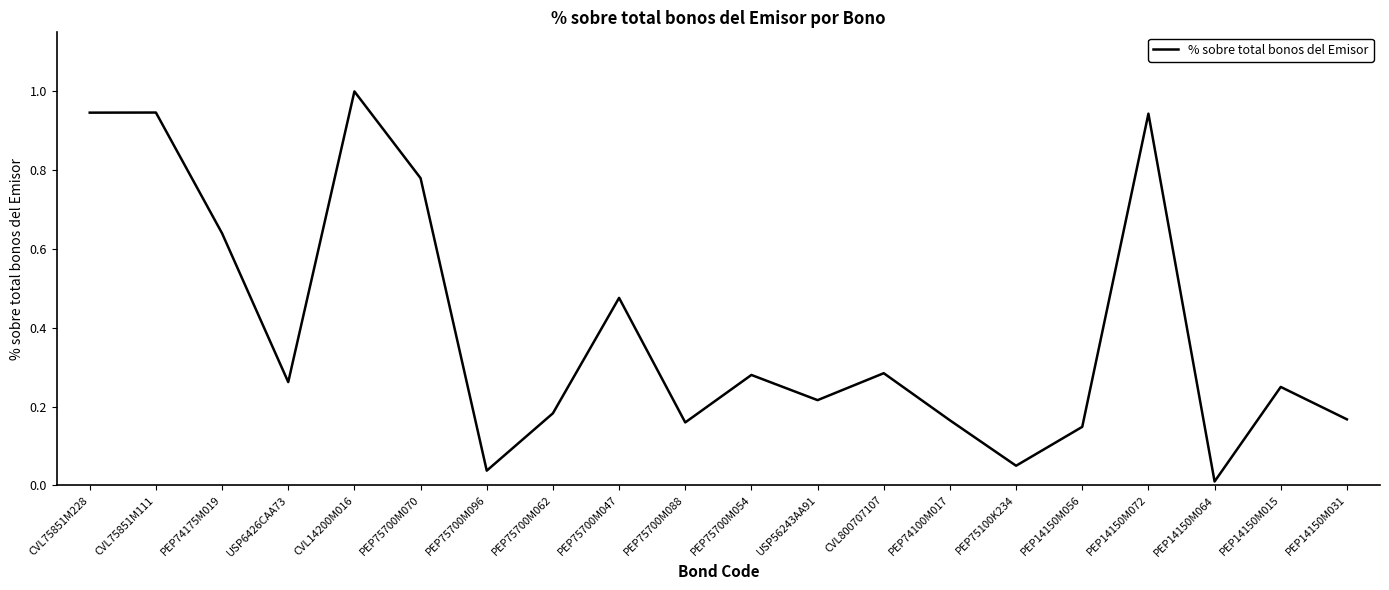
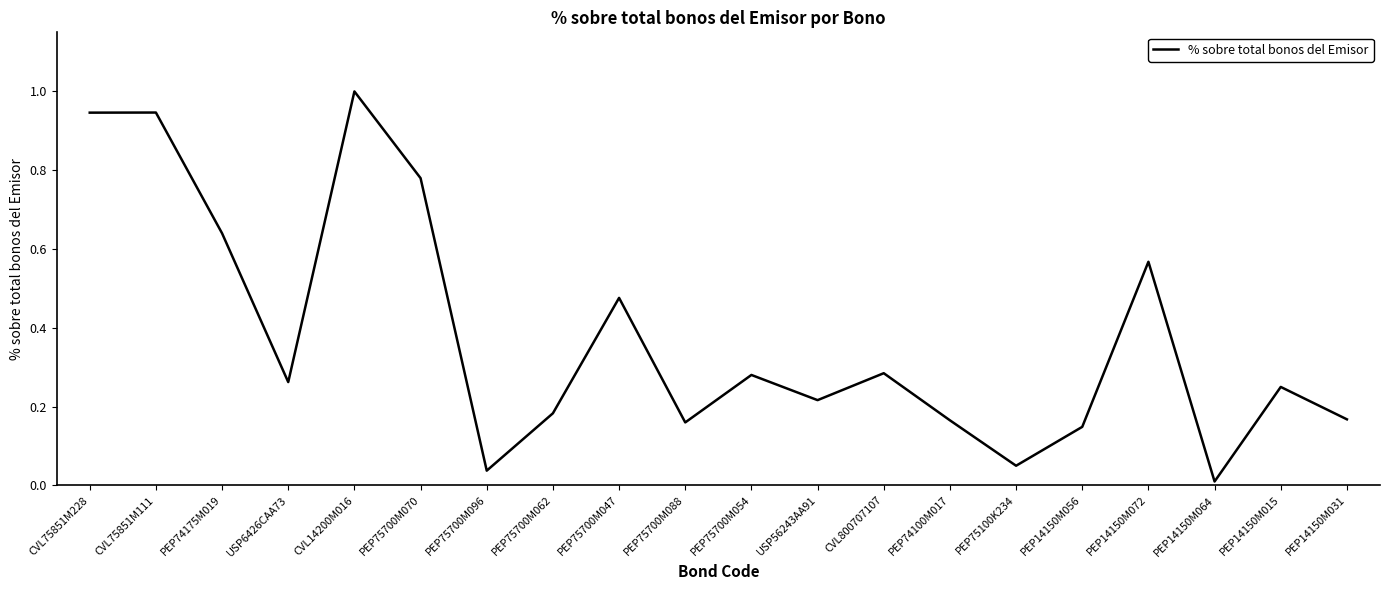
  {
    "CVL75851M228": 0.95,
    "CVL75851M111": 0.95,
    "PEP74175M019": 0.64,
    "USP6426CAA73": 0.26,
    "CVL14200M016": 1.00,
    "PEP75700M070": 0.78,
    "PEP75700M096": 0.04,
    "PEP75700M062": 0.18,
    "PEP75700M047": 0.48,
    "PEP75700M088": 0.16,
    "PEP75700M054": 0.28,
    "USP56243AA91": 0.22,
    "CVL800707107": 0.28,
    "PEP74100M017": 0.17,
    "PEP75100K234": 0.05,
    "PEP14150M056": 0.15,
-   "PEP14150M072": 0.94,
+   "PEP14150M072": 0.57,
    "PEP14150M064": 0.01,
    "PEP14150M015": 0.25,
    "PEP14150M031": 0.17
  }
